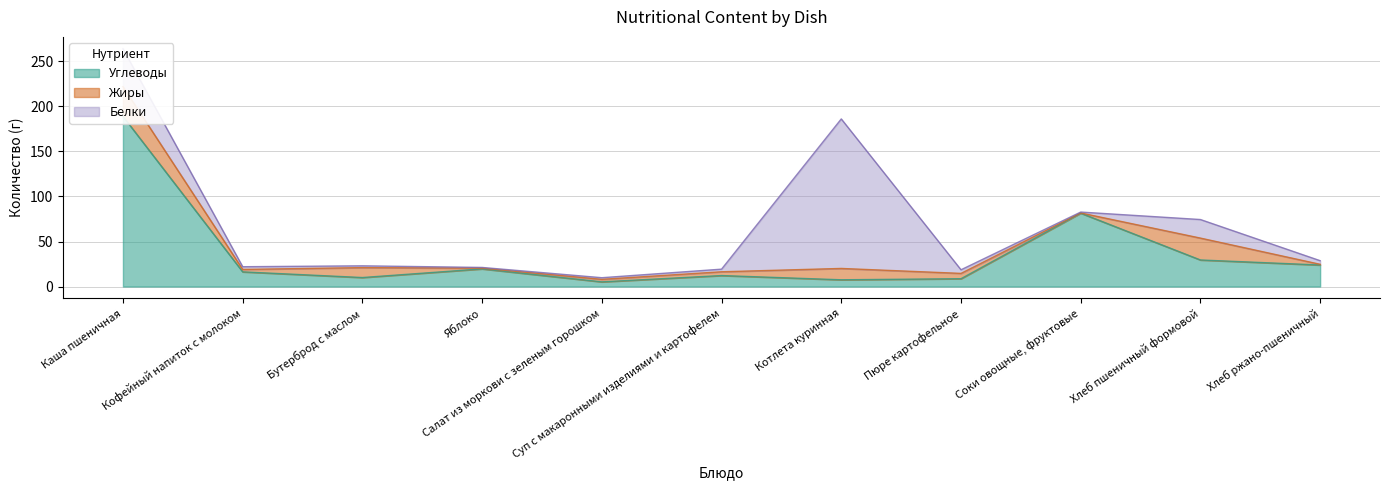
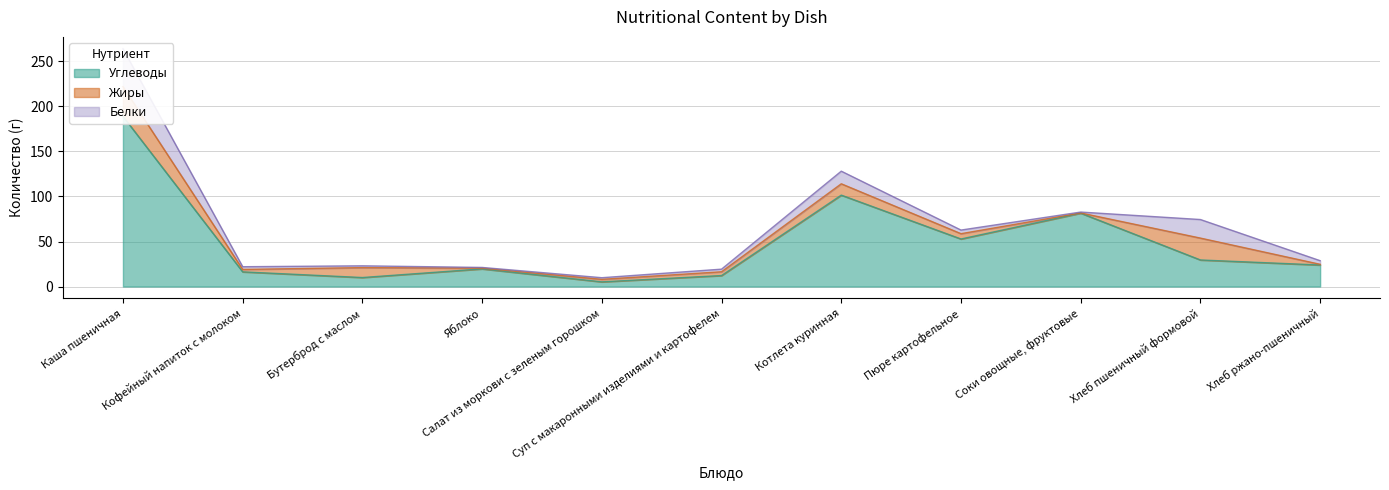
  {
    "Углеводы": {
      "Бутерброд с маслом": 10,
      "Салат из моркови с зеленым горошком": 10,
      "Суп с макаронными изделиями и картофелем": 10,
-     "Котлета куринная": 10,
-     "Пюре картофельное": 10,
+     "Котлета куринная": 100,
+     "Пюре картофельное": 50,
      "Хлеб пшеничный формовой": 30
    },
    "Жиры": {
      "Суп с макаронными изделиями и картофелем": 0,
      "Котлета куринная": 10,
      "Пюре картофельное": 10,
      "Хлеб пшеничный формовой": 20
    },
    "Белки": {
      "Кофейный напиток с молоком": 0,
      "Суп с макаронными изделиями и картофелем": 0,
-     "Котлета куринная": 170,
+     "Котлета куринная": 10,
      "Пюре картофельное": 0,
      "Хлеб пшеничный формовой": 20,
      "Хлеб ржано-пшеничный": 0
    }
  }
